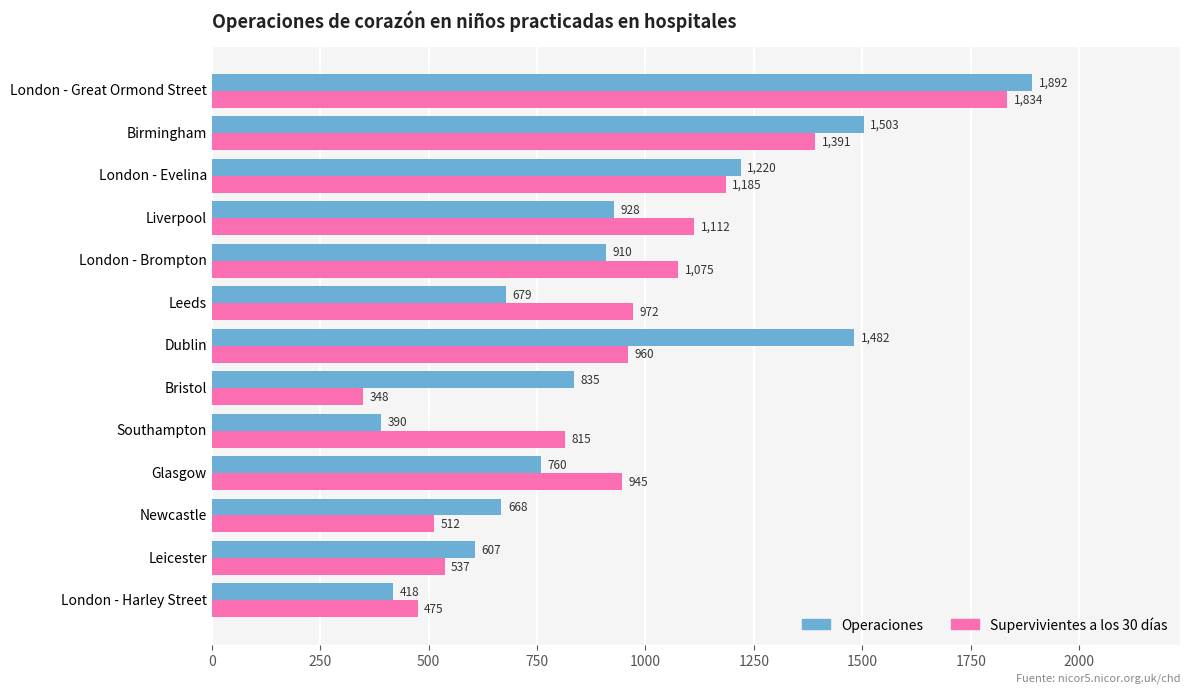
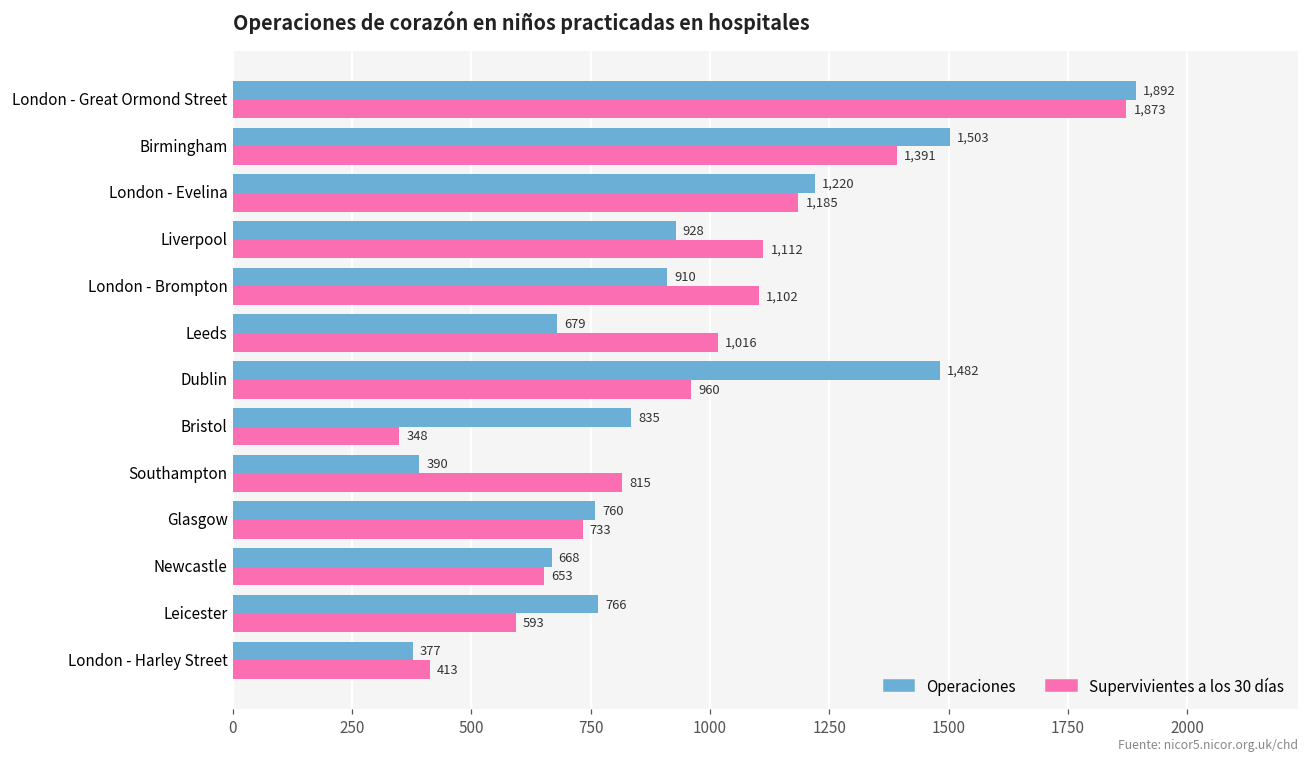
  {
    "Operaciones": {
      "London - Great Ormond Street": "1,892",
      "Birmingham": "1,503",
      "London - Evelina": "1,220",
      "Liverpool": "928",
      "London - Brompton": "910",
      "Leeds": "679",
      "Dublin": "1,482",
      "Bristol": "835",
      "Southampton": "390",
      "Glasgow": "760",
      "Newcastle": "668",
-     "Leicester": "607",
-     "London - Harley Street": "418"
+     "Leicester": "766",
+     "London - Harley Street": "377"
    },
    "Supervivientes a los 30 días": {
-     "London - Great Ormond Street": "1,834",
+     "London - Great Ormond Street": "1,873",
      "Birmingham": "1,391",
      "London - Evelina": "1,185",
      "Liverpool": "1,112",
-     "London - Brompton": "1,075",
-     "Leeds": "972",
+     "London - Brompton": "1,102",
+     "Leeds": "1,016",
      "Dublin": "960",
      "Bristol": "348",
      "Southampton": "815",
-     "Glasgow": "945",
-     "Newcastle": "512",
-     "Leicester": "537",
-     "London - Harley Street": "475"
+     "Glasgow": "733",
+     "Newcastle": "653",
+     "Leicester": "593",
+     "London - Harley Street": "413"
    }
  }
